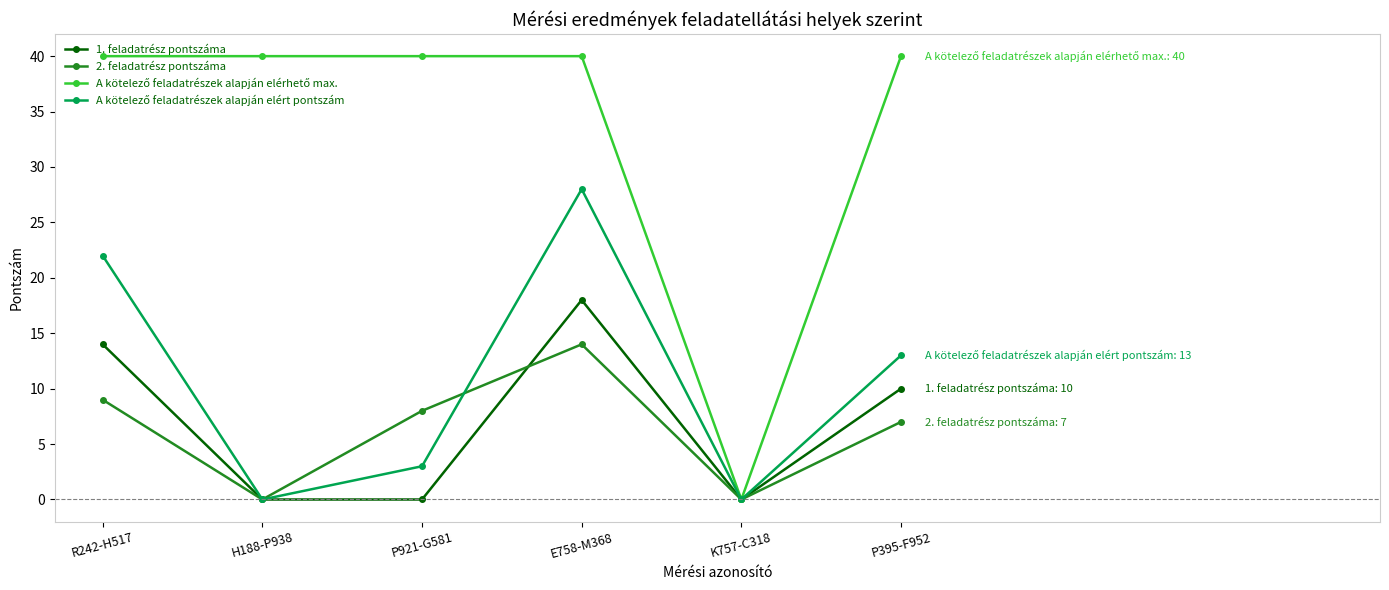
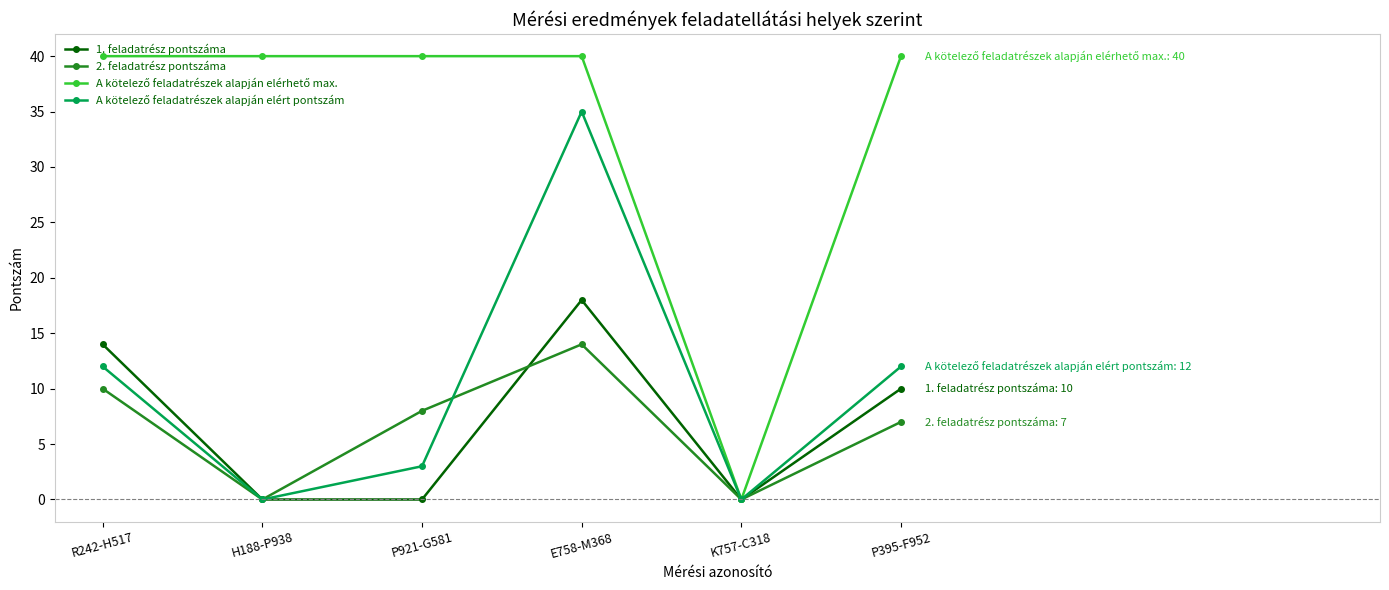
  {
    "1. feladatrész pontszáma": {
      "P395-F952": 10
    },
    "2. feladatrész pontszáma": {
-     "R242-H517": 9,
+     "R242-H517": 10,
      "P921-G581": 8,
      "E758-M368": 14
    },
    "A kötelező feladatrészek alapján elérhető max.": {
      "P395-F952": 40
    },
    "A kötelező feladatrészek alapján elért pontszám": {
-     "R242-H517": 22,
-     "E758-M368": 28,
-     "P395-F952": 13
+     "R242-H517": 12,
+     "E758-M368": 35,
+     "P395-F952": 12
    }
  }
